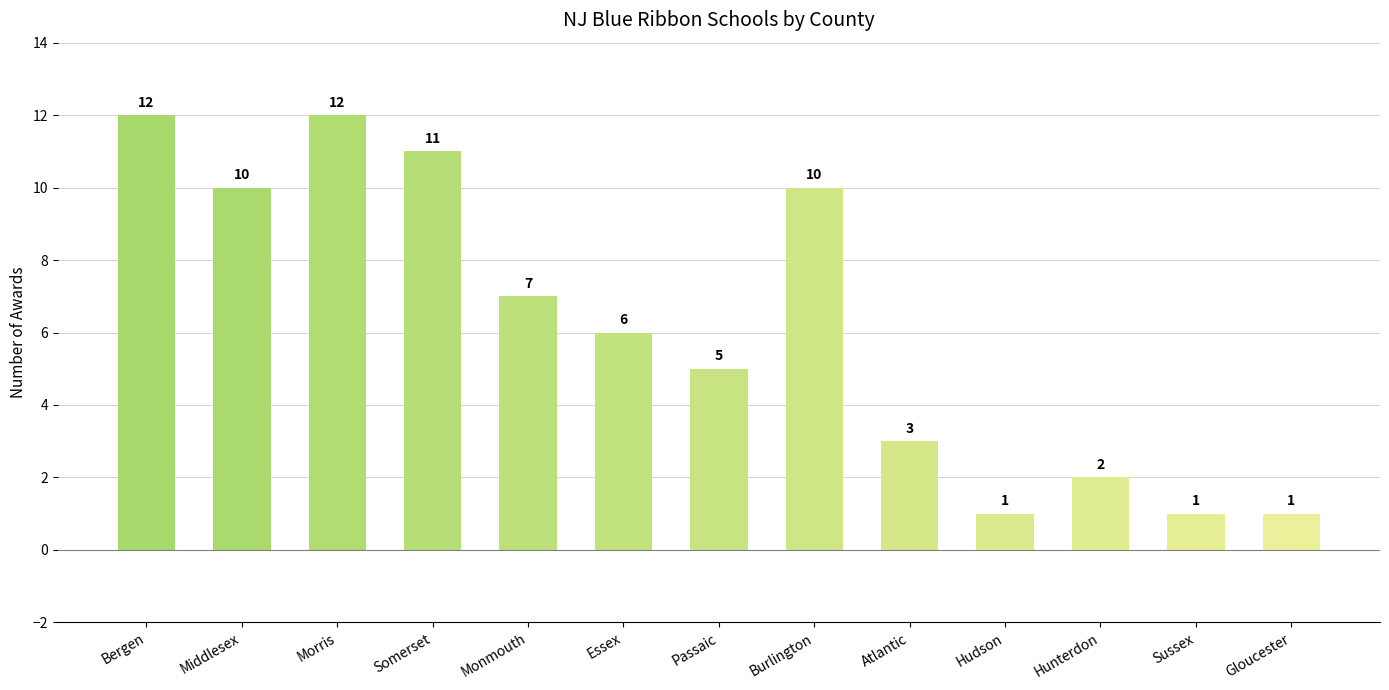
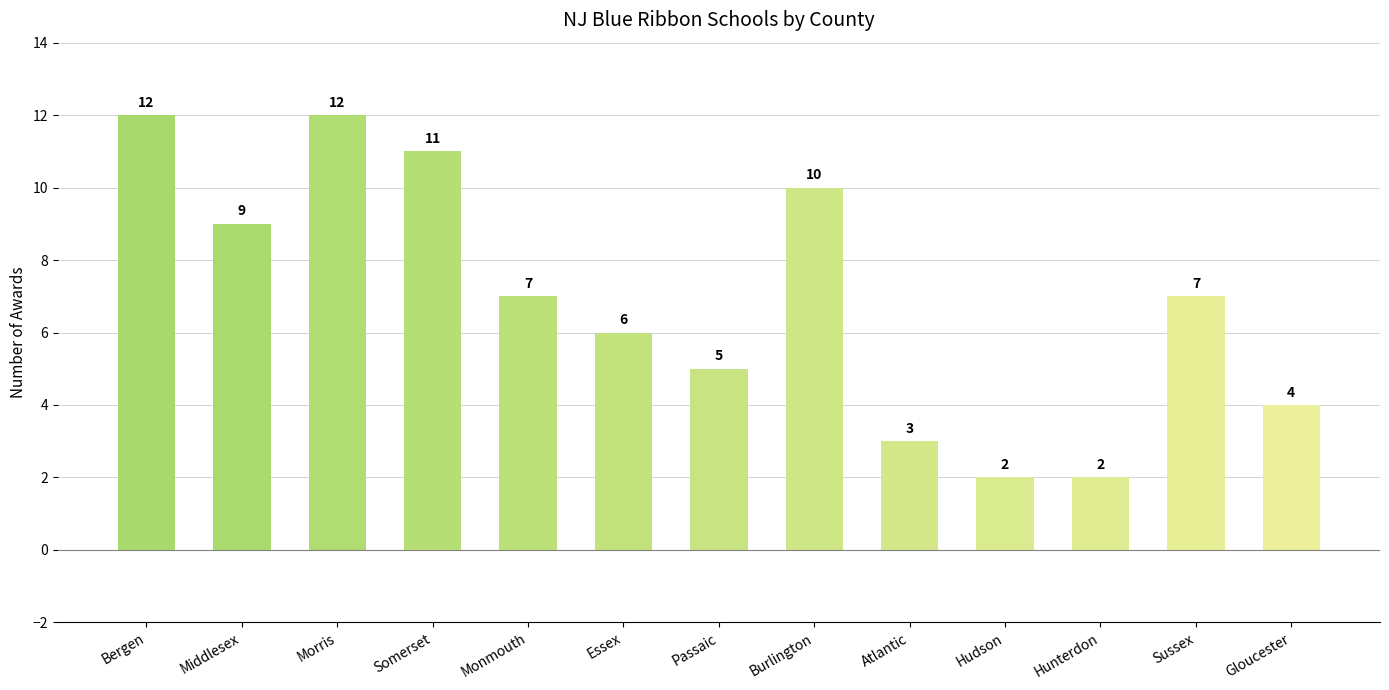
  {
    "Bergen": 12,
-   "Middlesex": 10,
+   "Middlesex": 9,
    "Morris": 12,
    "Somerset": 11,
    "Monmouth": 7,
    "Essex": 6,
    "Passaic": 5,
    "Burlington": 10,
    "Atlantic": 3,
-   "Hudson": 1,
+   "Hudson": 2,
    "Hunterdon": 2,
-   "Sussex": 1,
-   "Gloucester": 1
+   "Sussex": 7,
+   "Gloucester": 4
  }
